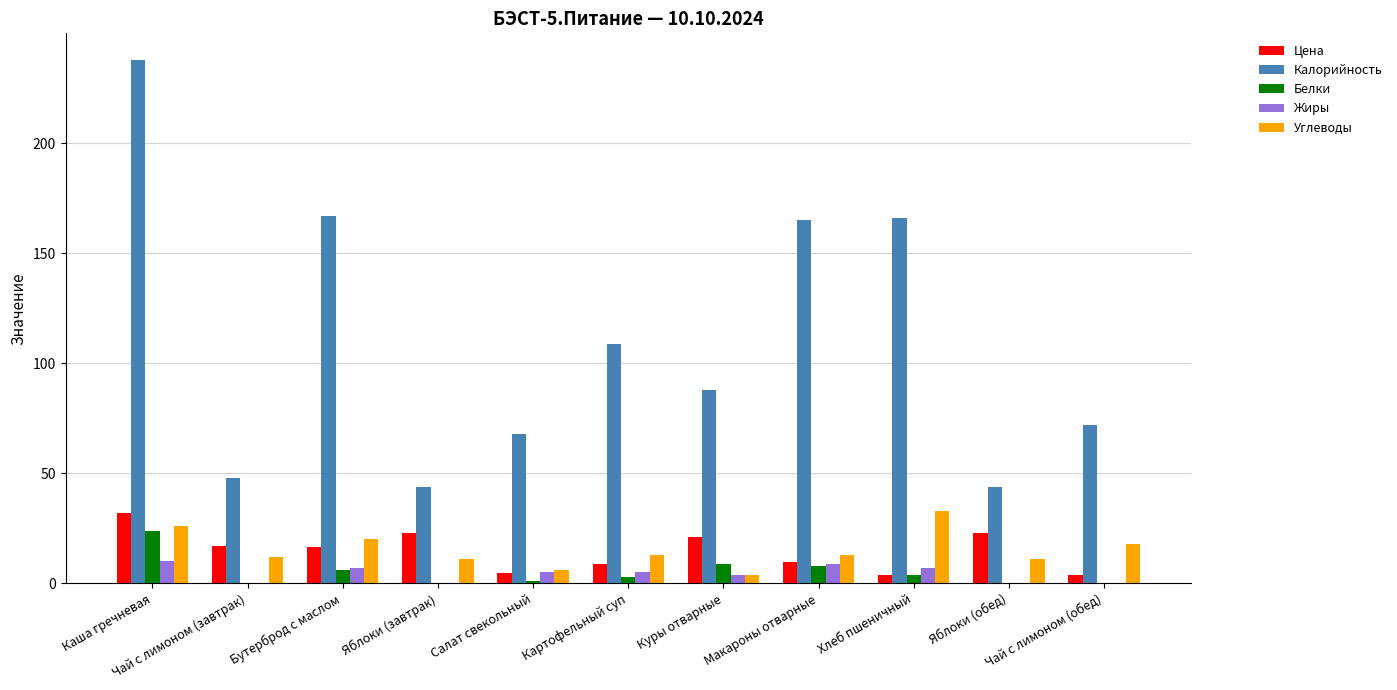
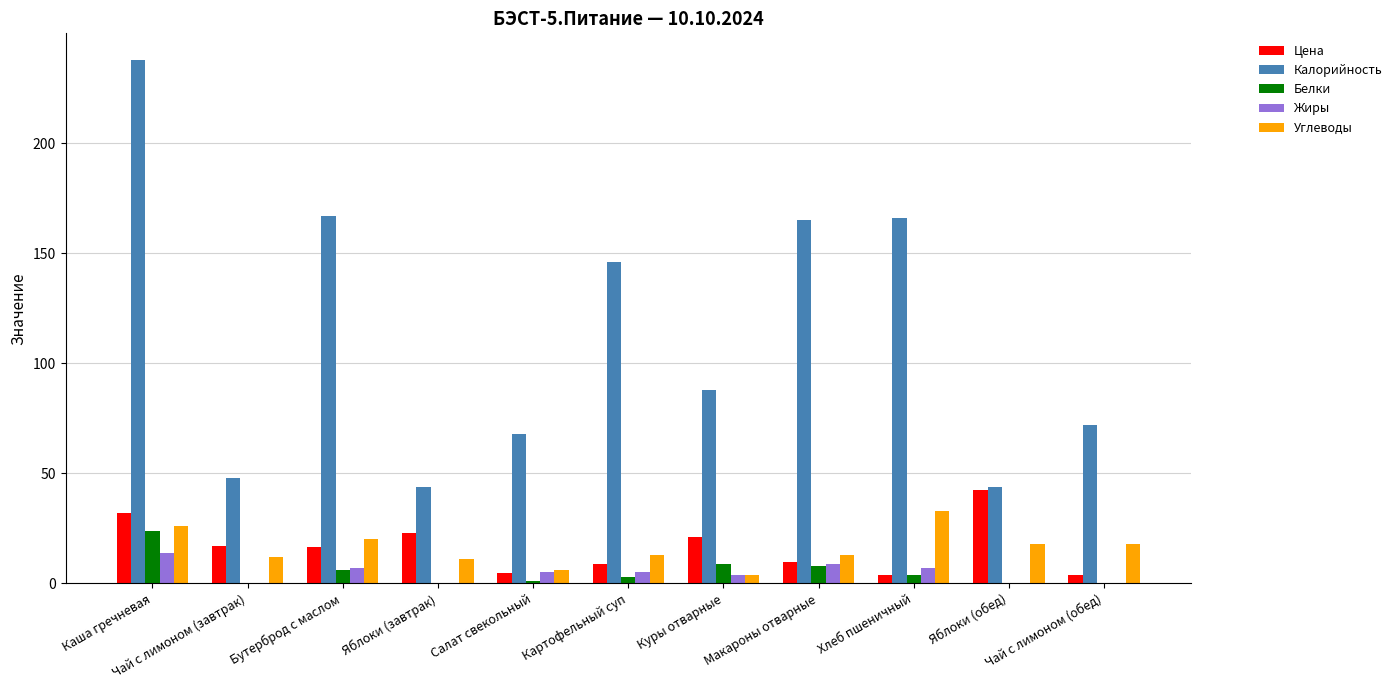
  {
    "Цена": {
      "Каша гречневая": 32,
      "Чай с лимоном (завтрак)": 17,
      "Бутерброд с маслом": 17,
      "Яблоки (завтрак)": 23,
      "Салат свекольный": 5,
      "Картофельный суп": 9,
      "Куры отварные": 21,
      "Макароны отварные": 10,
      "Хлеб пшеничный": 4,
-     "Яблоки (обед)": 23,
+     "Яблоки (обед)": 43,
      "Чай с лимоном (обед)": 4
    },
    "Калорийность": {
      "Каша гречневая": 238,
      "Чай с лимоном (завтрак)": 48,
      "Бутерброд с маслом": 167,
      "Яблоки (завтрак)": 44,
      "Салат свекольный": 68,
-     "Картофельный суп": 109,
+     "Картофельный суп": 146,
      "Куры отварные": 88,
      "Макароны отварные": 165,
      "Хлеб пшеничный": 166,
      "Яблоки (обед)": 44,
      "Чай с лимоном (обед)": 72
    },
    "Белки": {
      "Каша гречневая": 24,
      "Чай с лимоном (завтрак)": 0,
      "Бутерброд с маслом": 6,
      "Яблоки (завтрак)": 0,
      "Картофельный суп": 3,
      "Куры отварные": 9,
      "Макароны отварные": 8,
      "Хлеб пшеничный": 4,
      "Яблоки (обед)": 0,
      "Чай с лимоном (обед)": 0
    },
    "Жиры": {
-     "Каша гречневая": 10,
+     "Каша гречневая": 14,
      "Чай с лимоном (завтрак)": 0,
      "Бутерброд с маслом": 7,
      "Яблоки (завтрак)": 0,
      "Салат свекольный": 5,
      "Картофельный суп": 5,
      "Куры отварные": 4,
      "Макароны отварные": 9,
      "Хлеб пшеничный": 7,
      "Яблоки (обед)": 0,
      "Чай с лимоном (обед)": 0
    },
    "Углеводы": {
      "Каша гречневая": 26,
      "Чай с лимоном (завтрак)": 12,
      "Бутерброд с маслом": 20,
      "Яблоки (завтрак)": 11,
      "Салат свекольный": 6,
      "Картофельный суп": 13,
      "Куры отварные": 4,
      "Макароны отварные": 13,
      "Хлеб пшеничный": 33,
-     "Яблоки (обед)": 11,
+     "Яблоки (обед)": 18,
      "Чай с лимоном (обед)": 18
    }
  }
